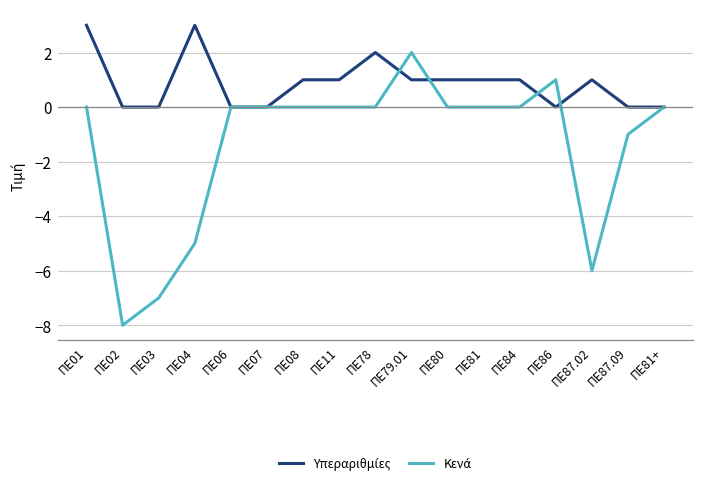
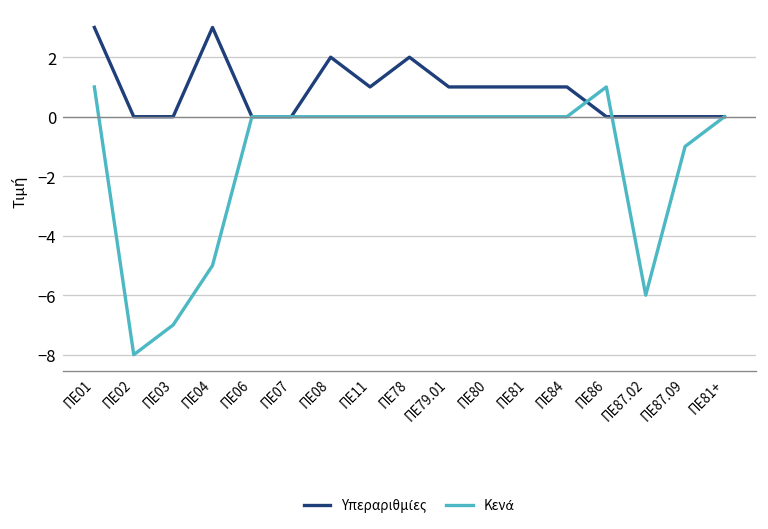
  {
    "Υπεραριθμίες": {
      "ΠΕ01": 3,
      "ΠΕ02": 0,
      "ΠΕ03": 0,
      "ΠΕ04": 3,
-     "ΠΕ08": 1,
+     "ΠΕ08": 2,
      "ΠΕ11": 1,
      "ΠΕ78": 2,
      "ΠΕ79.01": 1,
      "ΠΕ80": 1,
      "ΠΕ81": 1,
      "ΠΕ84": 1,
      "ΠΕ86": 0,
-     "ΠΕ87.02": 1,
+     "ΠΕ87.02": 0,
      "ΠΕ87.09": 0
    },
    "Κενά": {
-     "ΠΕ01": 0,
+     "ΠΕ01": 1,
      "ΠΕ02": -8,
      "ΠΕ03": -7,
      "ΠΕ04": -5,
      "ΠΕ08": 0,
      "ΠΕ11": 0,
      "ΠΕ78": 0,
-     "ΠΕ79.01": 2,
+     "ΠΕ79.01": 0,
      "ΠΕ80": 0,
      "ΠΕ81": 0,
      "ΠΕ84": 0,
      "ΠΕ86": 1,
      "ΠΕ87.02": -6,
      "ΠΕ87.09": -1
    }
  }
